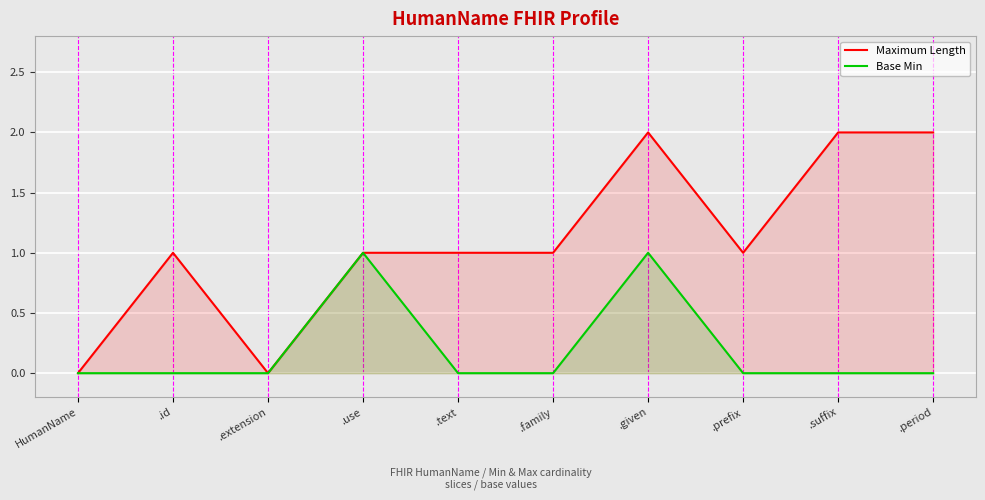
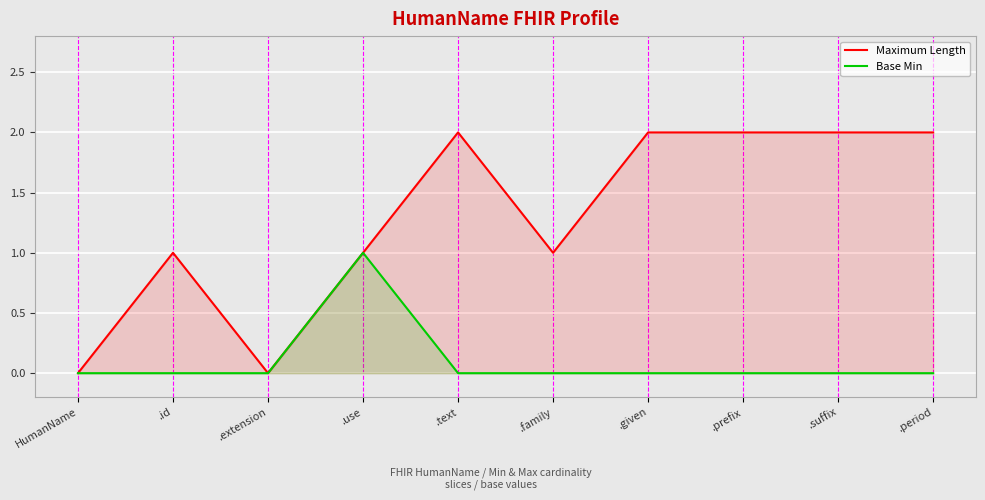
  {
    "Maximum Length": {
      ".id": 1,
-     ".text": 1,
+     ".text": 2,
      ".family": 1,
      ".given": 2,
-     ".prefix": 1,
+     ".prefix": 2,
      ".suffix": 2,
      ".period": 2
    },
    "Base Min": {
      ".id": 0,
      ".text": 0,
      ".family": 0,
-     ".given": 1,
+     ".given": 0,
      ".prefix": 0,
      ".suffix": 0,
      ".period": 0
    }
  }
